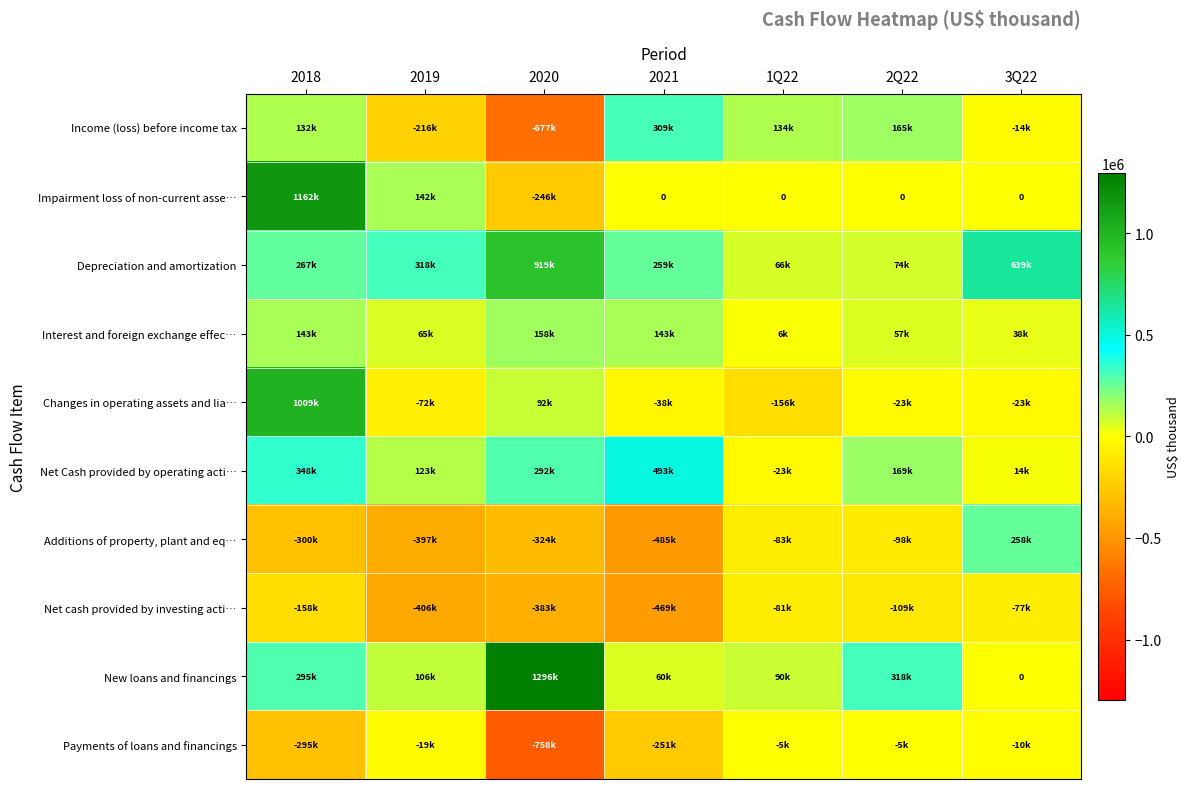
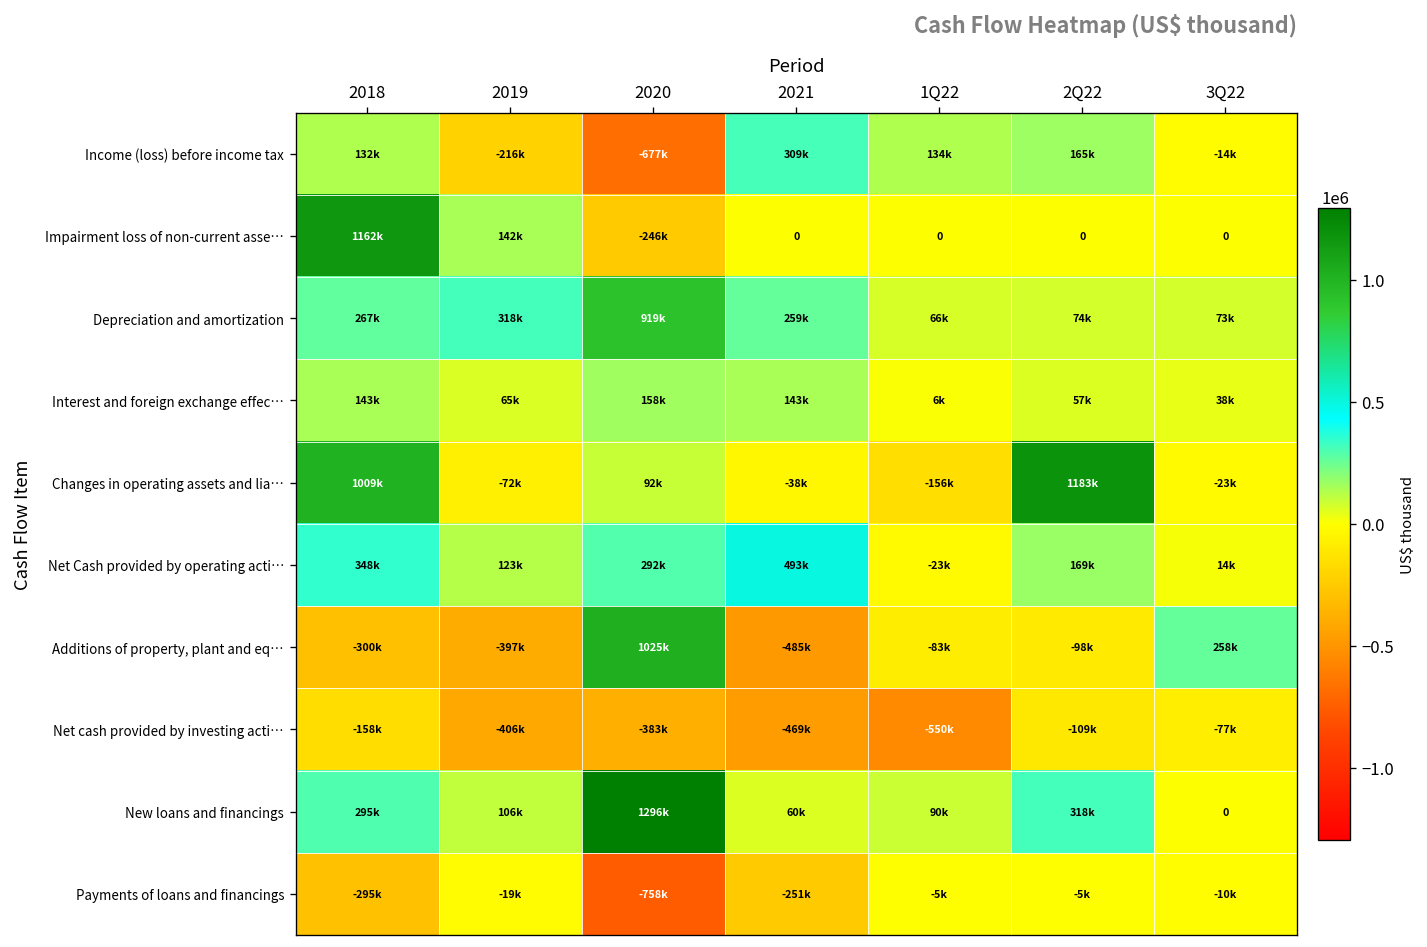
  {
    "Income (loss) before income tax": {
      "2018": "132k",
      "2019": "-216k",
      "2020": "-677k",
      "2021": "309k",
      "1Q22": "134k",
      "2Q22": "165k",
      "3Q22": "-14k"
    },
    "Impairment loss of non-current asse…": {
      "2018": "1162k",
      "2019": "142k",
      "2020": "-246k",
      "2021": "0",
      "1Q22": "0",
      "2Q22": "0",
      "3Q22": "0"
    },
    "Depreciation and amortization": {
      "2018": "267k",
      "2019": "318k",
      "2020": "919k",
      "2021": "259k",
      "1Q22": "66k",
      "2Q22": "74k",
-     "3Q22": "639k"
+     "3Q22": "73k"
    },
    "Interest and foreign exchange effec…": {
      "2018": "143k",
      "2019": "65k",
      "2020": "158k",
      "2021": "143k",
      "1Q22": "6k",
      "2Q22": "57k",
      "3Q22": "38k"
    },
    "Changes in operating assets and lia…": {
      "2018": "1009k",
      "2019": "-72k",
      "2020": "92k",
      "2021": "-38k",
      "1Q22": "-156k",
-     "2Q22": "-23k",
+     "2Q22": "1183k",
      "3Q22": "-23k"
    },
    "Net Cash provided by operating acti…": {
      "2018": "348k",
      "2019": "123k",
      "2020": "292k",
      "2021": "493k",
      "1Q22": "-23k",
      "2Q22": "169k",
      "3Q22": "14k"
    },
    "Additions of property, plant and eq…": {
      "2018": "-300k",
      "2019": "-397k",
-     "2020": "-324k",
+     "2020": "1025k",
      "2021": "-485k",
      "1Q22": "-83k",
      "2Q22": "-98k",
      "3Q22": "258k"
    },
    "Net cash provided by investing acti…": {
      "2018": "-158k",
      "2019": "-406k",
      "2020": "-383k",
      "2021": "-469k",
-     "1Q22": "-81k",
+     "1Q22": "-550k",
      "2Q22": "-109k",
      "3Q22": "-77k"
    },
    "New loans and financings": {
      "2018": "295k",
      "2019": "106k",
      "2020": "1296k",
      "2021": "60k",
      "1Q22": "90k",
      "2Q22": "318k",
      "3Q22": "0"
    },
    "Payments of loans and financings": {
      "2018": "-295k",
      "2019": "-19k",
      "2020": "-758k",
      "2021": "-251k",
      "1Q22": "-5k",
      "2Q22": "-5k",
      "3Q22": "-10k"
    }
  }
